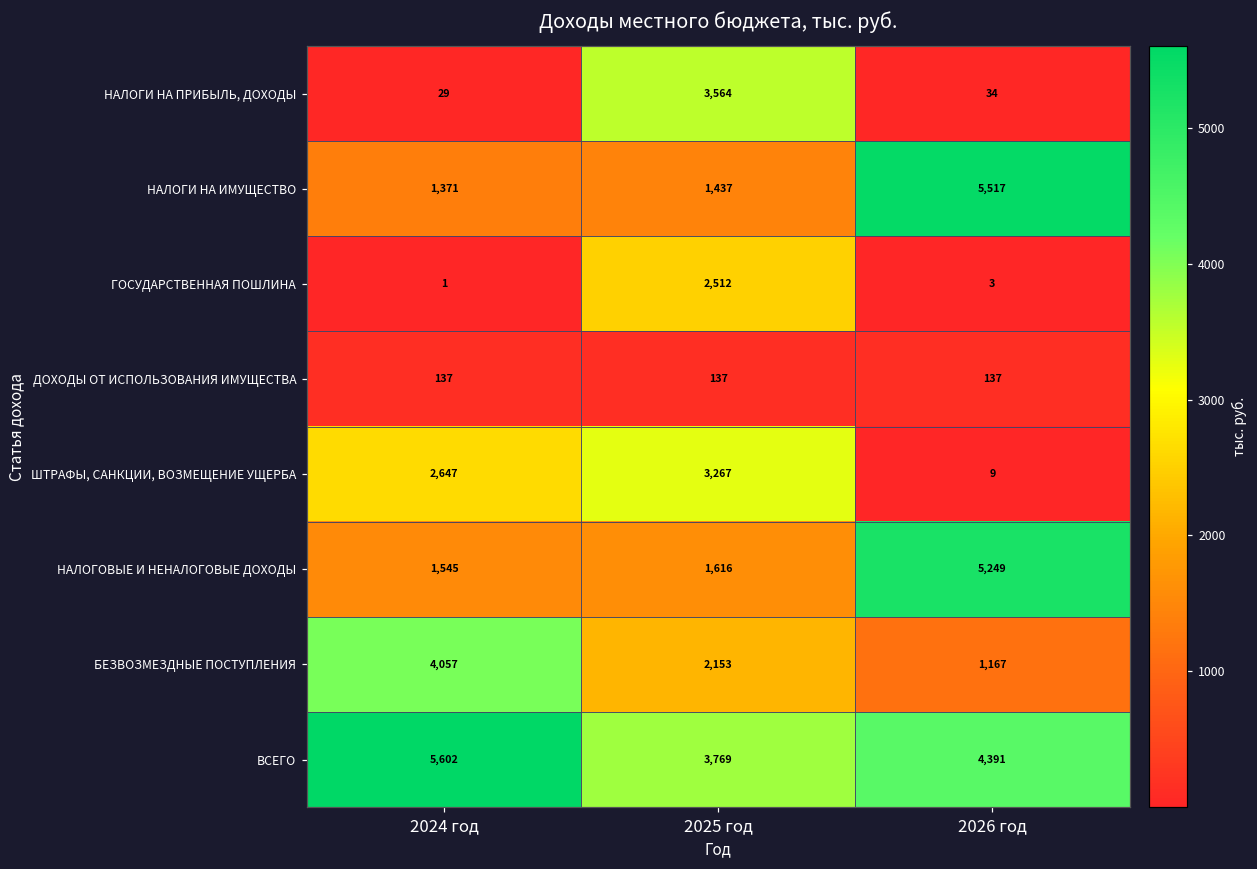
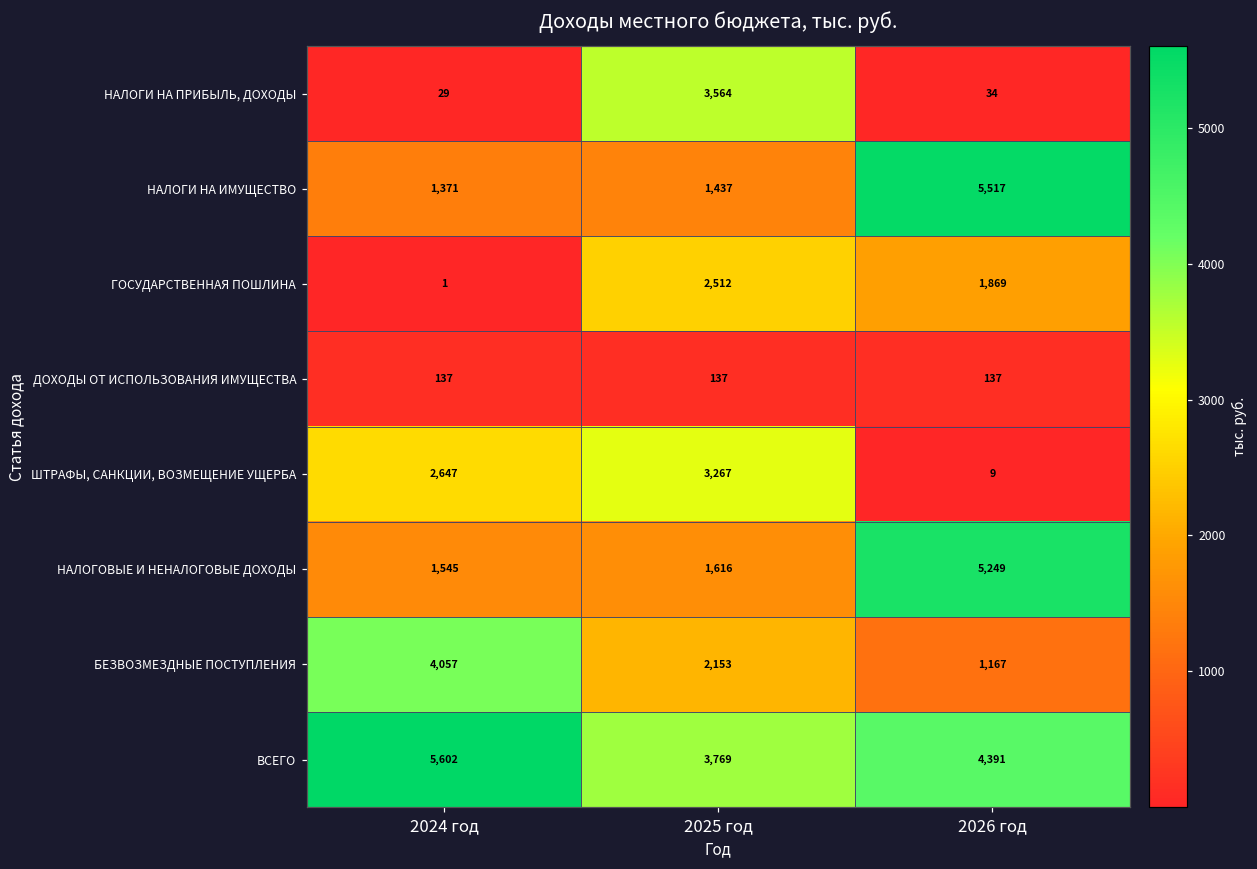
  {
    "НАЛОГИ НА ПРИБЫЛЬ, ДОХОДЫ": {
      "2024 год": "29",
      "2025 год": "3,564",
      "2026 год": "34"
    },
    "НАЛОГИ НА ИМУЩЕСТВО": {
      "2024 год": "1,371",
      "2025 год": "1,437",
      "2026 год": "5,517"
    },
    "ГОСУДАРСТВЕННАЯ ПОШЛИНА": {
      "2024 год": "1",
      "2025 год": "2,512",
-     "2026 год": "3"
+     "2026 год": "1,869"
    },
    "ДОХОДЫ ОТ ИСПОЛЬЗОВАНИЯ ИМУЩЕСТВА": {
      "2024 год": "137",
      "2025 год": "137",
      "2026 год": "137"
    },
    "ШТРАФЫ, САНКЦИИ, ВОЗМЕЩЕНИЕ УЩЕРБА": {
      "2024 год": "2,647",
      "2025 год": "3,267",
      "2026 год": "9"
    },
    "НАЛОГОВЫЕ И НЕНАЛОГОВЫЕ ДОХОДЫ": {
      "2024 год": "1,545",
      "2025 год": "1,616",
      "2026 год": "5,249"
    },
    "БЕЗВОЗМЕЗДНЫЕ ПОСТУПЛЕНИЯ": {
      "2024 год": "4,057",
      "2025 год": "2,153",
      "2026 год": "1,167"
    },
    "ВСЕГО": {
      "2024 год": "5,602",
      "2025 год": "3,769",
      "2026 год": "4,391"
    }
  }
